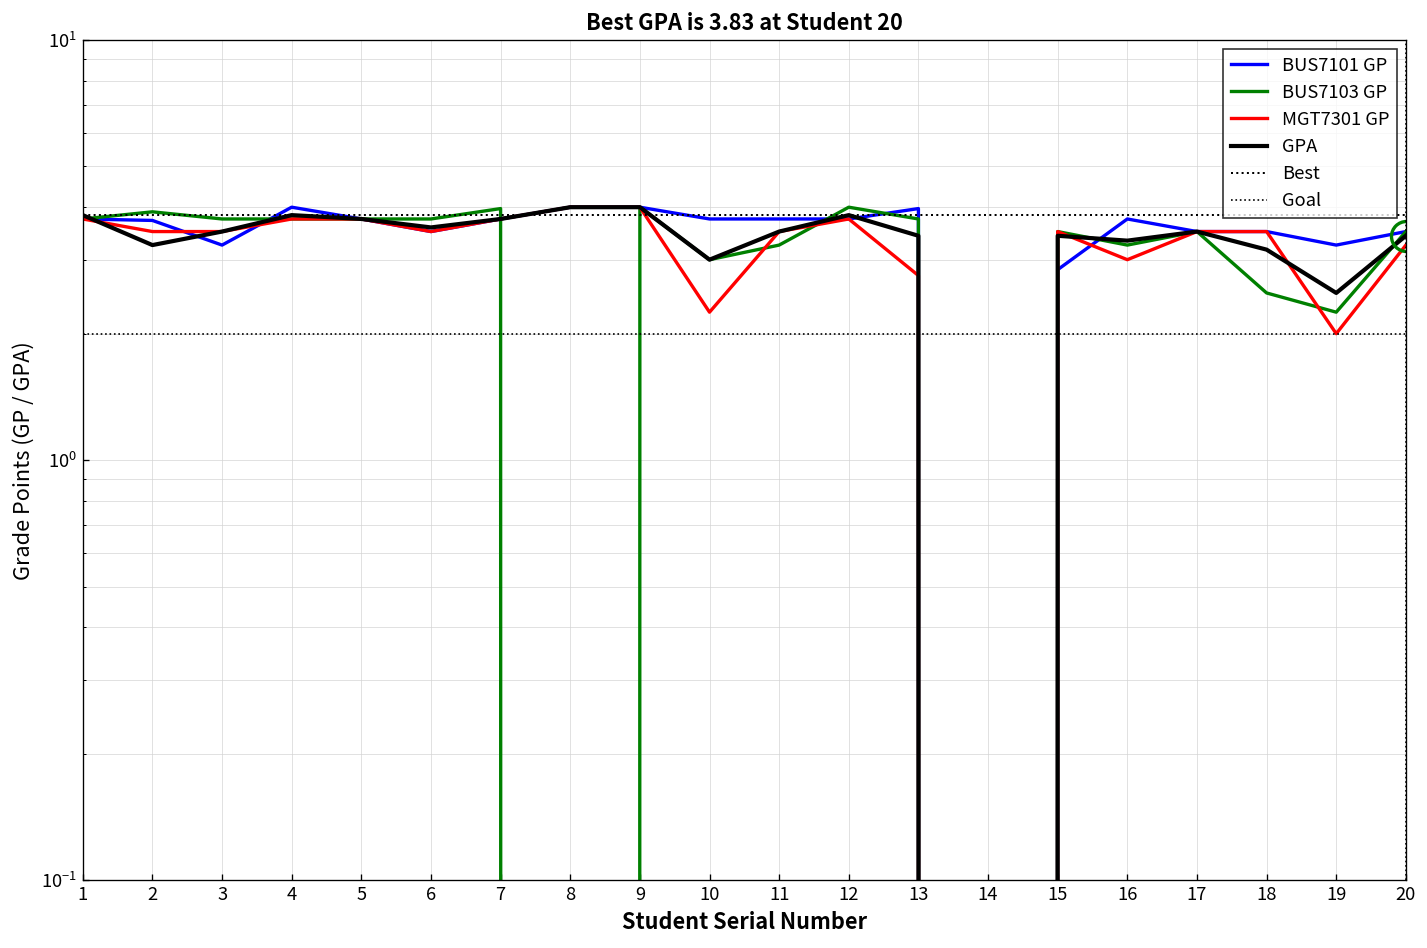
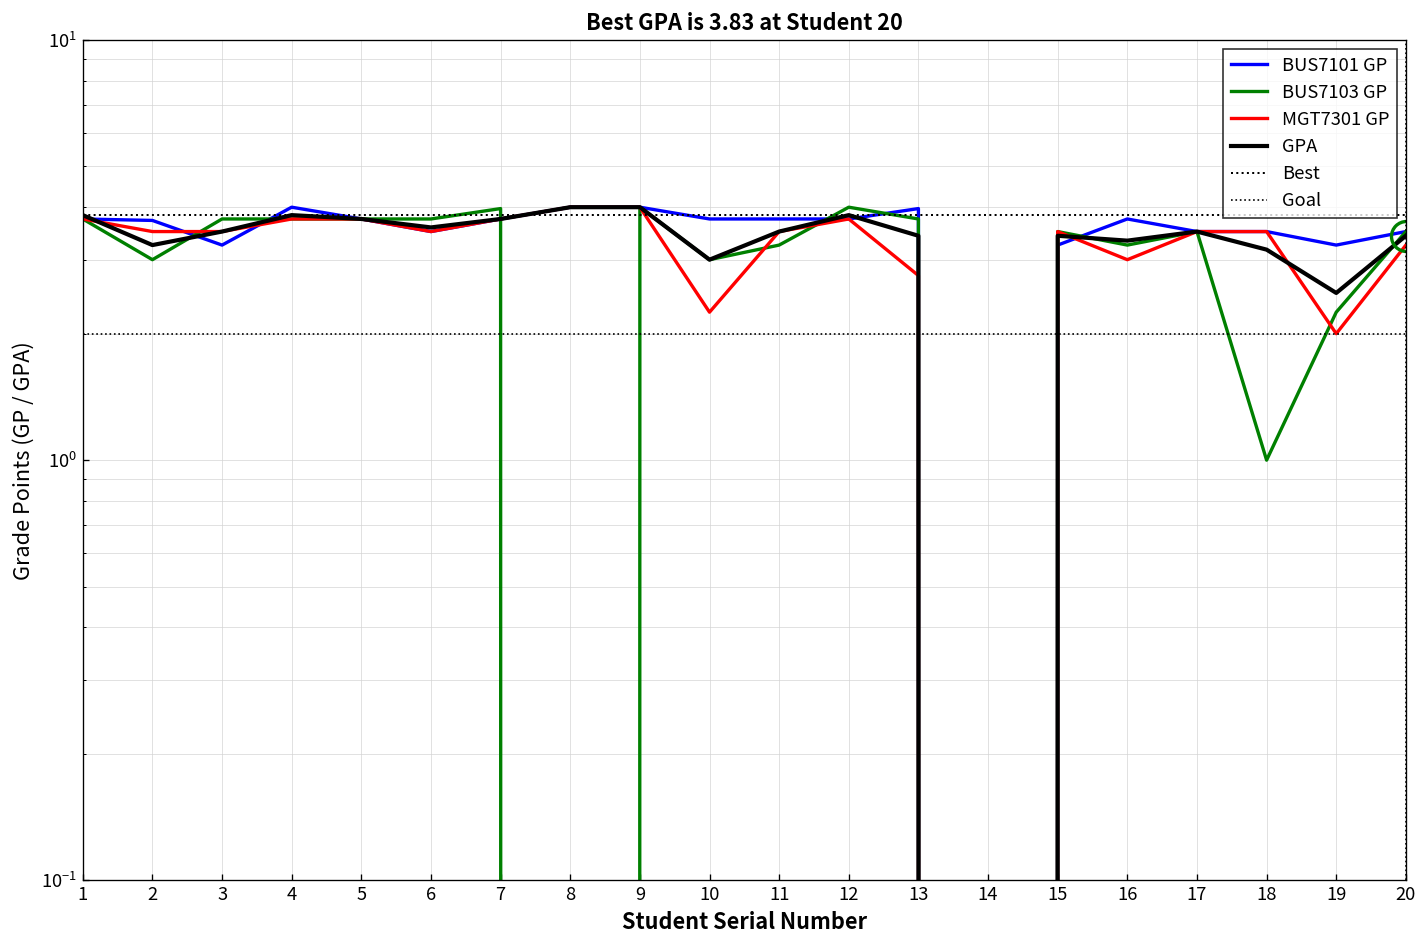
  {
    "BUS7101 GP": {
      "2": 3.7,
      "3": 3.3,
      "4": 4.0,
      "10": 3.8,
      "11": 3.8,
      "13": 4.0,
-     "15": 2.8,
+     "15": 3.3,
      "16": 3.8,
      "19": 3.3
    },
    "BUS7103 GP": {
-     "2": 3.9,
+     "2": 3.0,
      "3": 3.8,
      "6": 3.8,
      "7": 4.0,
      "11": 3.3,
      "12": 4.0,
      "13": 3.8,
      "16": 3.3,
-     "18": 2.5,
+     "18": 1.0,
      "19": 2.3
    },
    "MGT7301 GP": {
      "2": 3.5,
      "10": 2.3,
      "13": 2.8,
      "16": 3.0,
      "19": 2.0,
      "20": 3.3
    },
    "GPA": {
      "1": 3.8,
      "2": 3.3,
      "4": 3.8,
      "6": 3.6,
      "12": 3.8,
      "13": 3.4,
      "15": 3.4,
      "16": 3.3,
      "18": 3.2,
      "19": 2.5
    }
  }
